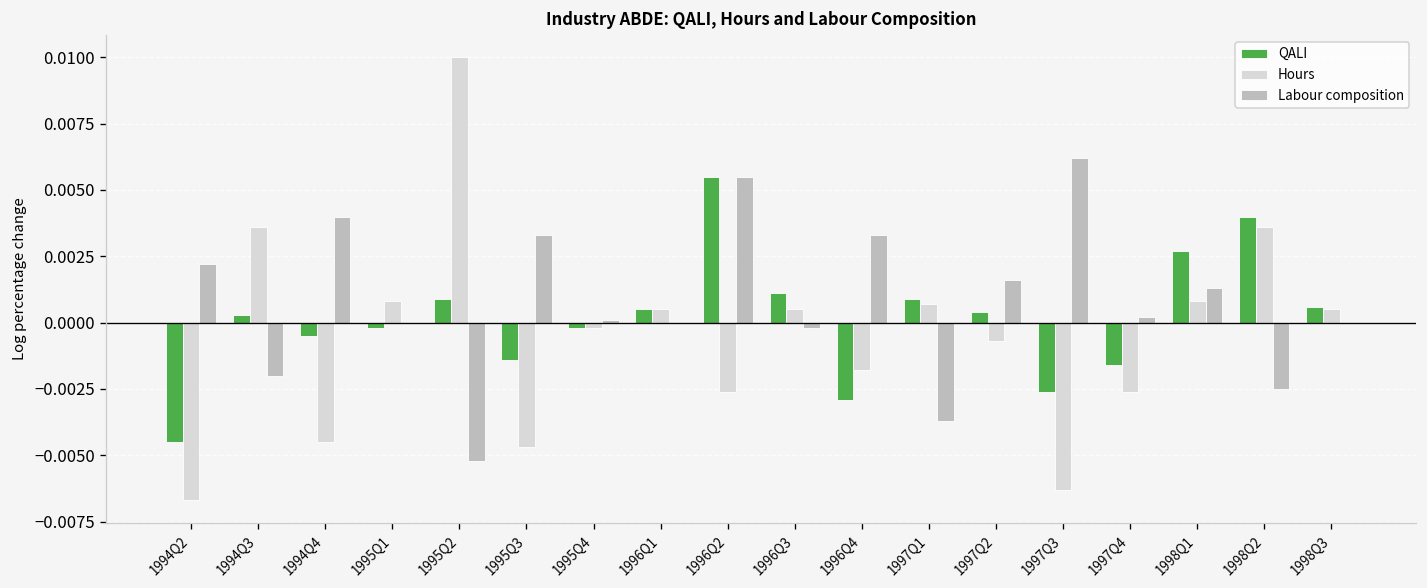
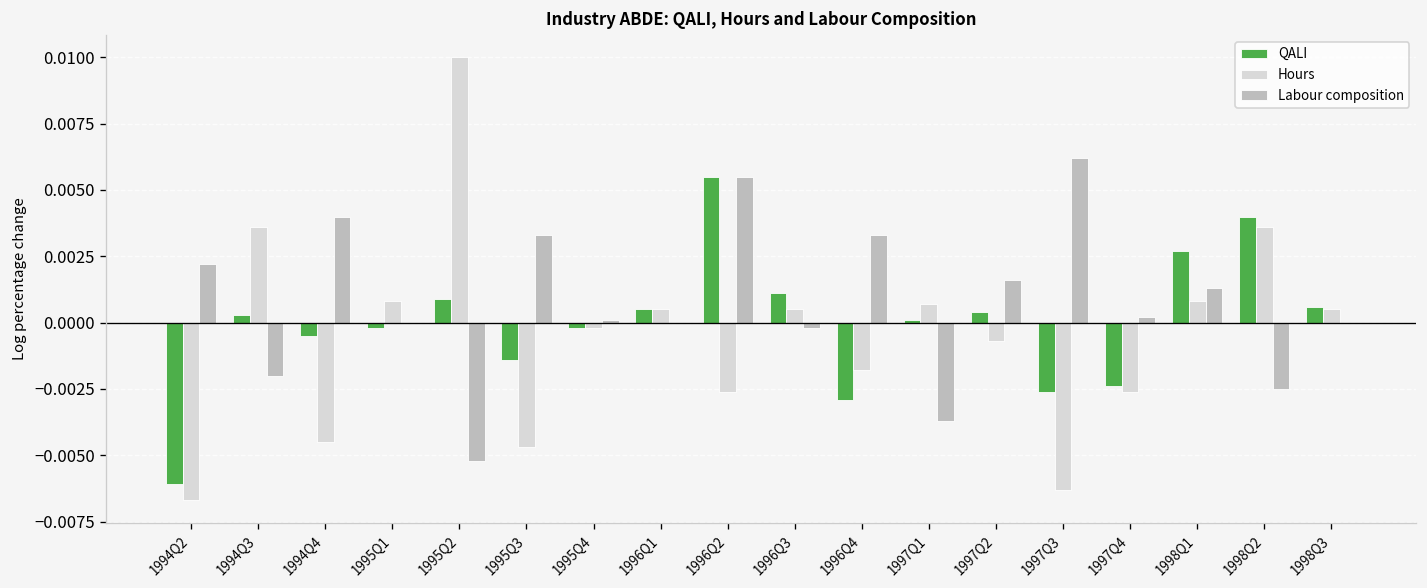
  {
    "QALI": {
-     "1994Q2": -0.0045,
+     "1994Q2": -0.0061,
      "1994Q3": 0.0003,
      "1994Q4": -0.0005,
      "1995Q1": -0.0002,
      "1995Q2": 0.0009,
      "1995Q3": -0.0014,
      "1995Q4": -0.0002,
      "1996Q1": 0.0005,
      "1996Q2": 0.0055,
      "1996Q3": 0.0011,
      "1996Q4": -0.0029,
-     "1997Q1": 0.0009,
+     "1997Q1": 0.0001,
      "1997Q2": 0.0004,
      "1997Q3": -0.0026,
-     "1997Q4": -0.0016,
+     "1997Q4": -0.0024,
      "1998Q1": 0.0027,
      "1998Q2": 0.0040,
      "1998Q3": 0.0006
    }
  }
